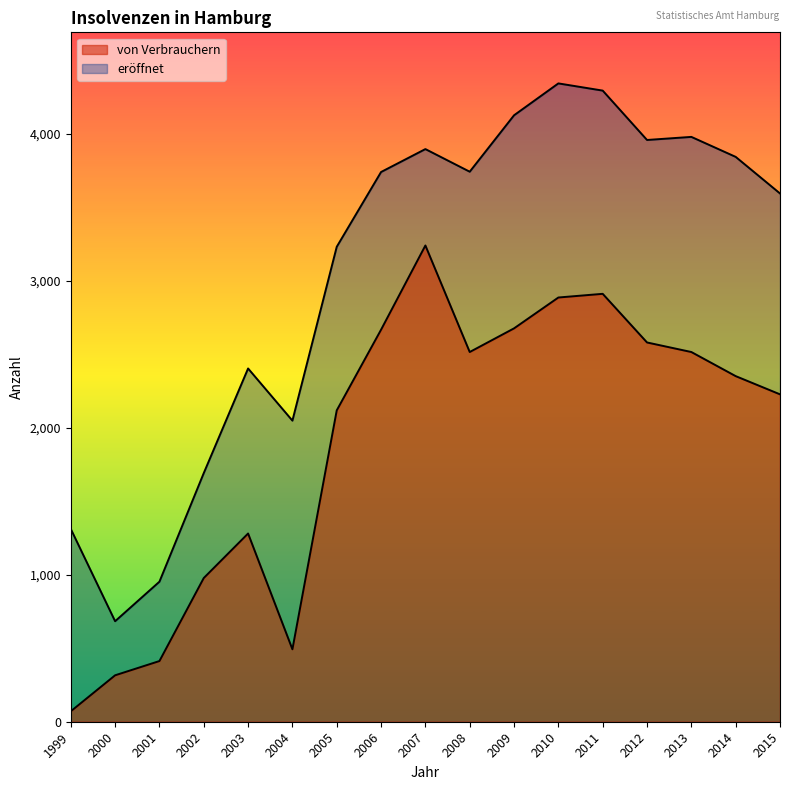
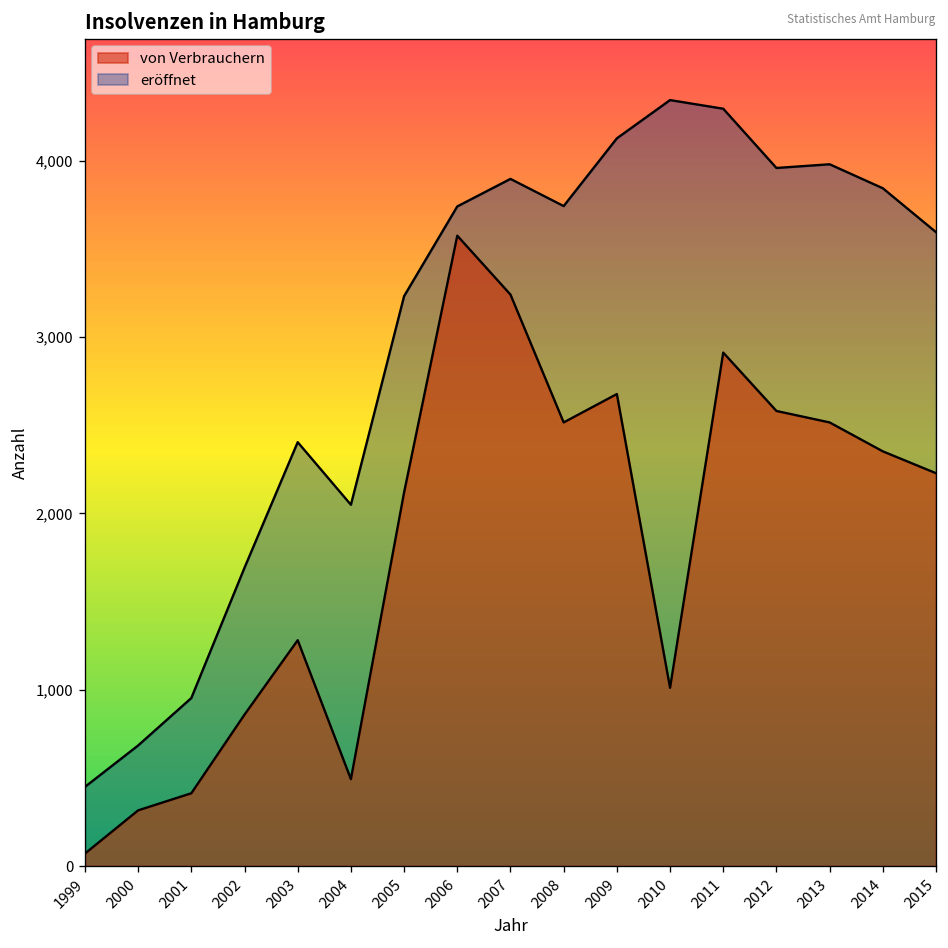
  {
    "von Verbrauchern": {
      "1999": "70",
      "2000": "320",
      "2001": "410",
-     "2002": "980",
+     "2002": "860",
      "2003": "1,280",
      "2004": "490",
      "2005": "2,120",
-     "2006": "2,670",
+     "2006": "3,580",
      "2007": "3,240",
      "2008": "2,520",
      "2009": "2,680",
-     "2010": "2,890",
+     "2010": "1,010",
      "2011": "2,910",
      "2012": "2,580",
      "2013": "2,520",
      "2014": "2,350",
      "2015": "2,230"
    },
    "eröffnet": {
-     "1999": "1,310",
+     "1999": "450",
      "2000": "680",
      "2001": "950",
      "2002": "1,690",
      "2003": "2,400",
      "2004": "2,050",
      "2005": "3,230",
      "2006": "3,740",
      "2007": "3,900",
      "2008": "3,740",
      "2009": "4,130",
      "2010": "4,340",
      "2011": "4,300",
      "2012": "3,960",
      "2013": "3,980",
      "2014": "3,840",
      "2015": "3,600"
    }
  }
